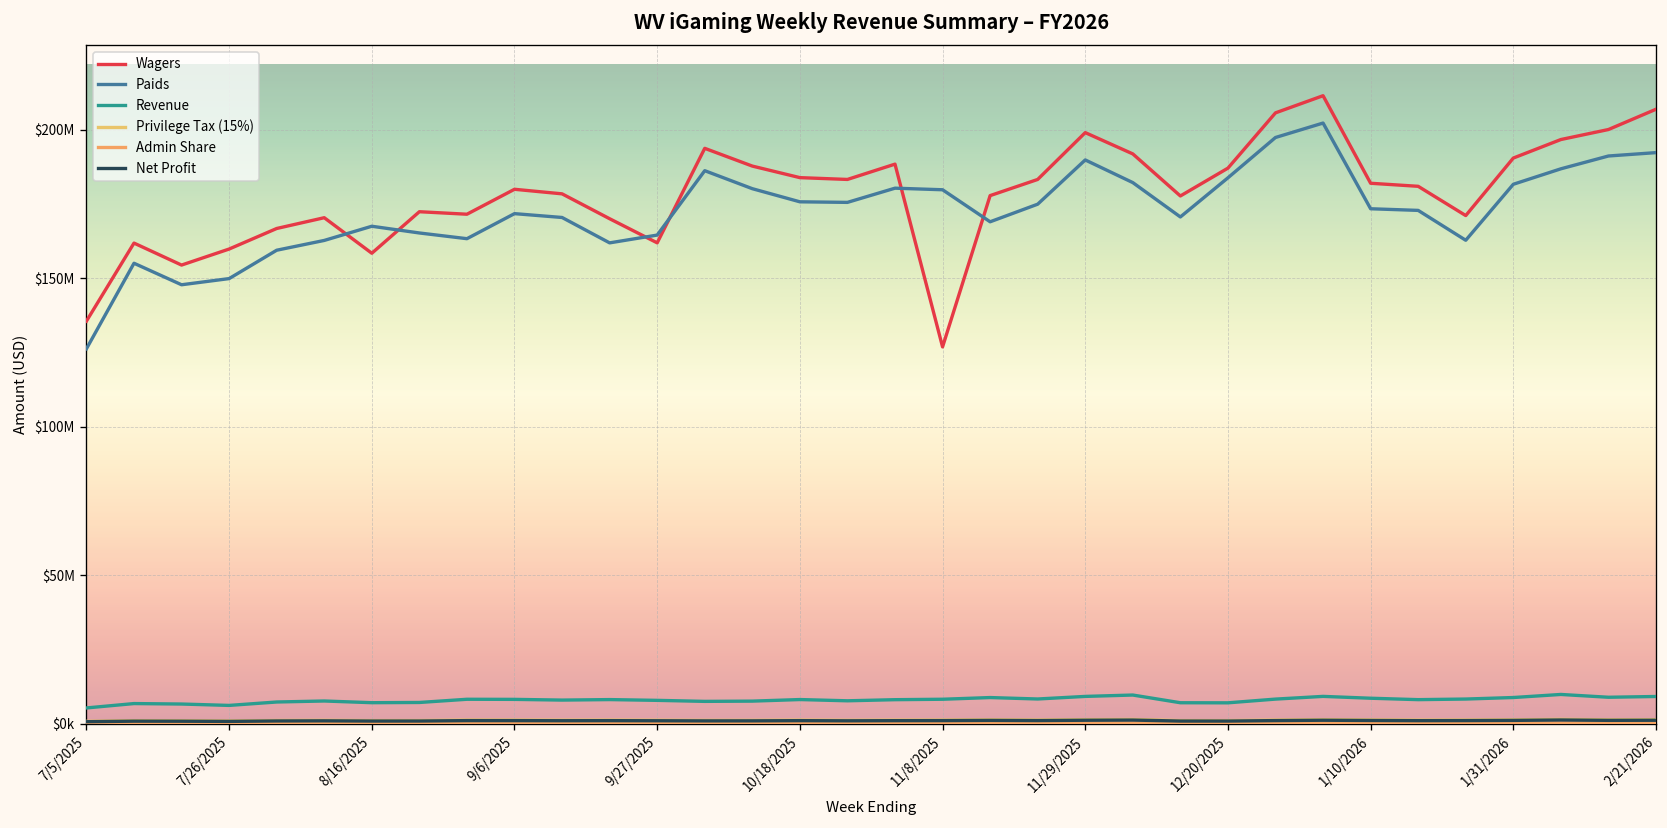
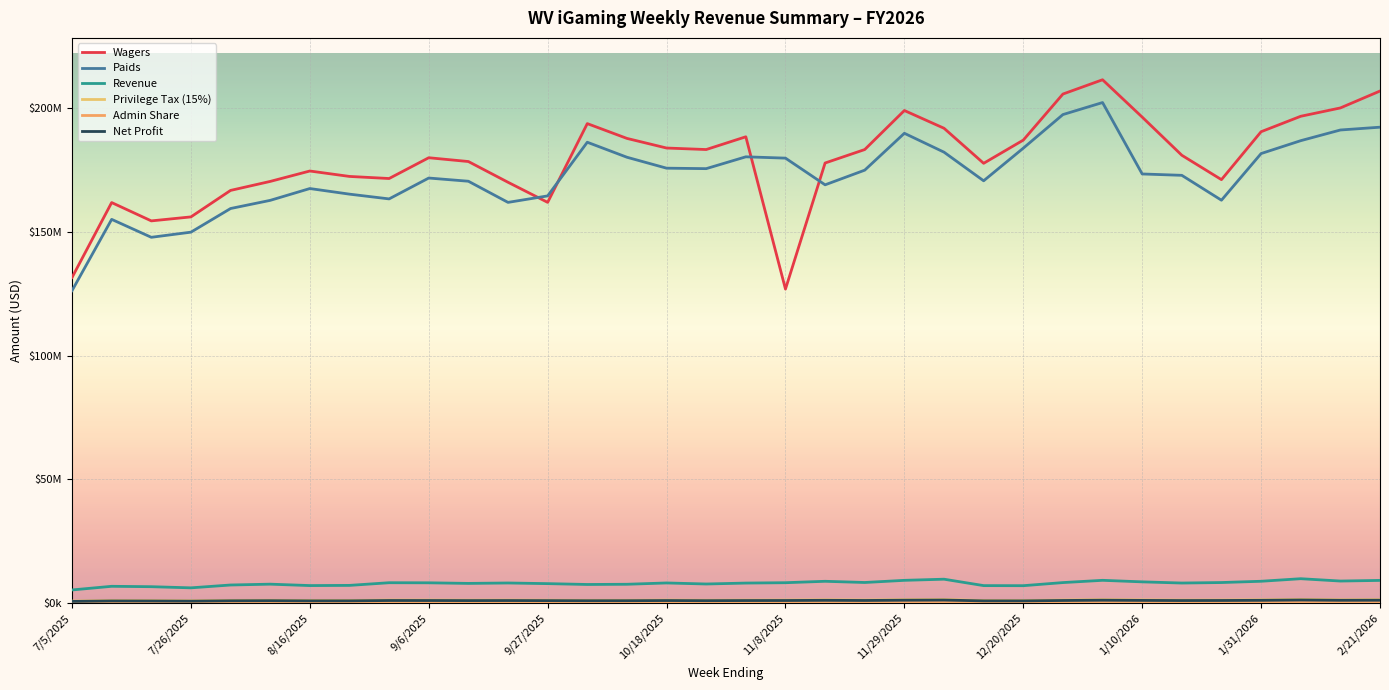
  {
    "Wagers": {
-     "7/5/2025": "$136000000",
-     "7/26/2025": "$160000000",
-     "8/16/2025": "$158000000",
+     "7/5/2025": "$132000000",
+     "7/26/2025": "$156000000",
+     "8/16/2025": "$175000000",
      "9/6/2025": "$180000000",
      "9/27/2025": "$162000000",
      "10/18/2025": "$184000000",
      "11/8/2025": "$127000000",
      "11/29/2025": "$199000000",
      "12/20/2025": "$187000000",
-     "1/10/2026": "$182000000",
+     "1/10/2026": "$196000000",
      "1/31/2026": "$190000000",
      "2/21/2026": "$207000000"
    }
  }
